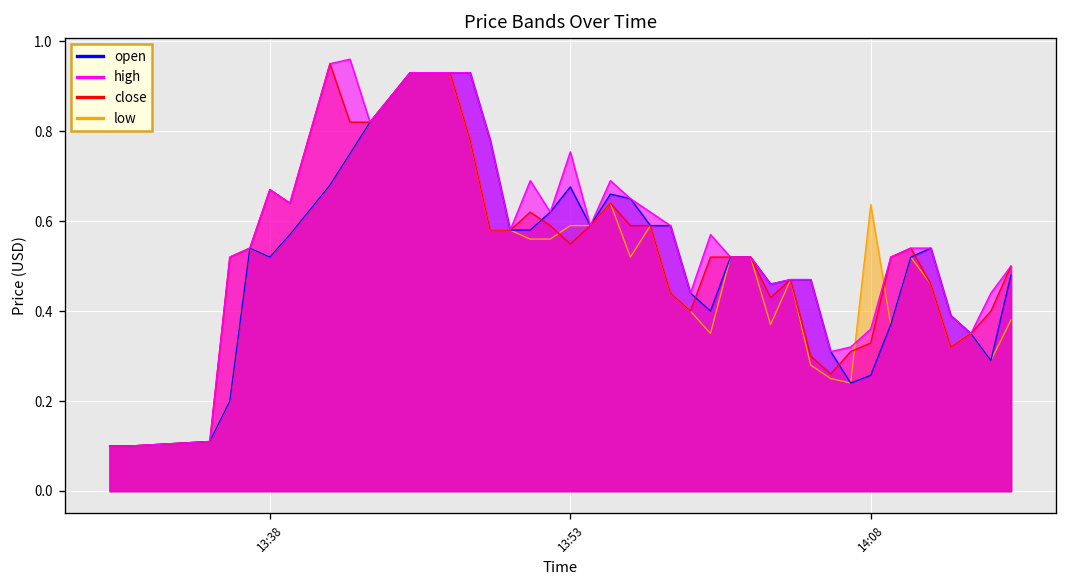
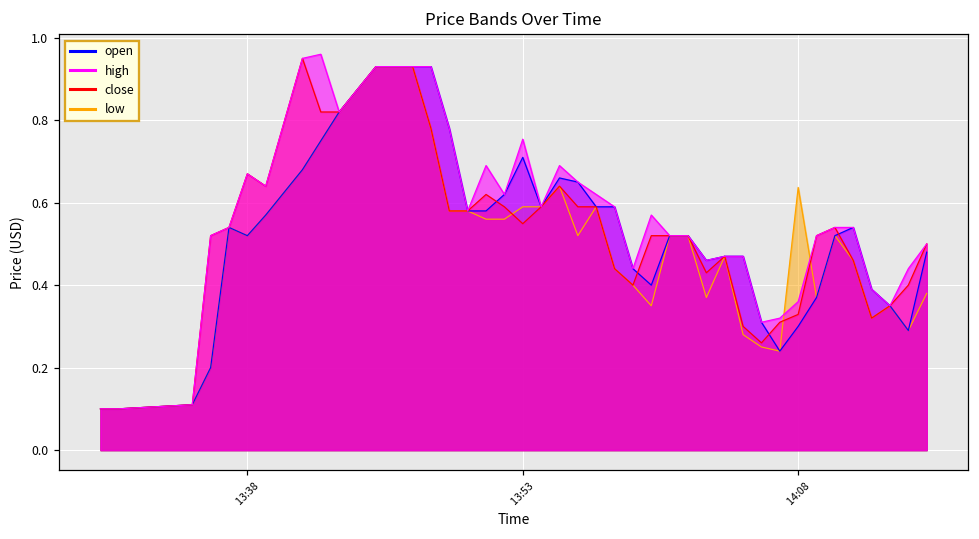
  {
    "low": {
      "13:53": 0.59,
      "14:08": 0.64
    },
    "open": {
-     "13:53": 0.68,
-     "14:08": 0.26
+     "13:53": 0.71,
+     "14:08": 0.30
    },
    "close": {
      "13:53": 0.55,
      "14:08": 0.33
    },
    "high": {
      "13:53": 0.75,
      "14:08": 0.36
    }
  }
